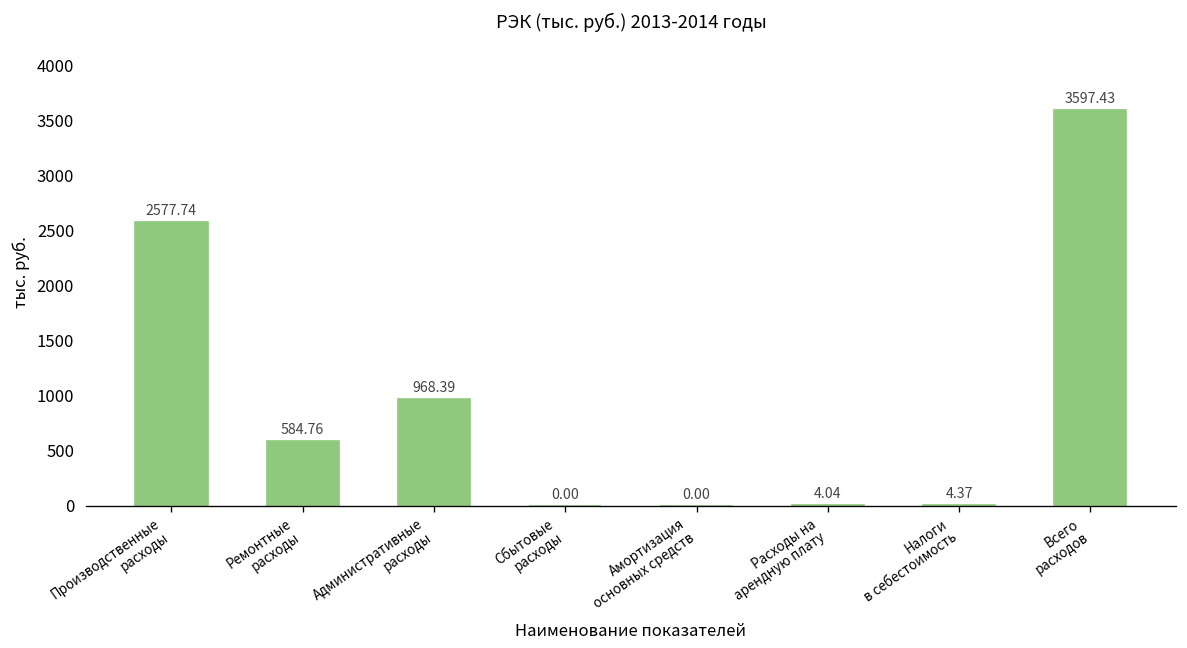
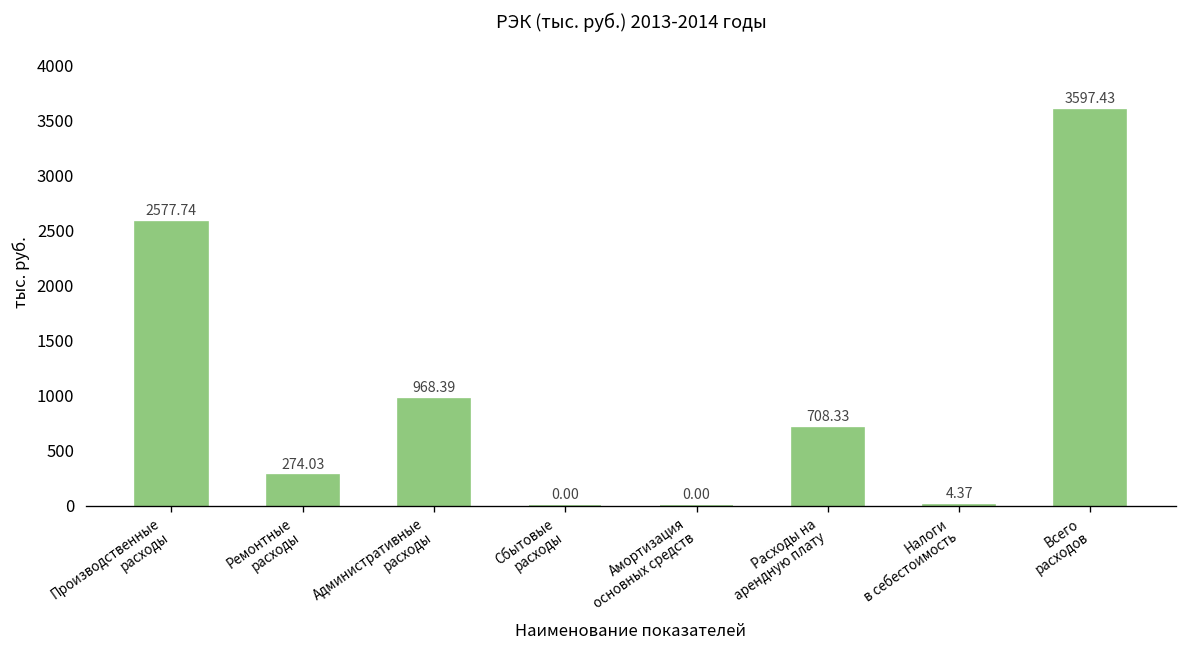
  {
    "Производственные расходы": 2577.74,
-   "Ремонтные расходы": 584.76,
+   "Ремонтные расходы": 274.03,
    "Административные расходы": 968.39,
    "Сбытовые расходы": 0.00,
    "Амортизация основных средств": 0.00,
-   "Расходы на арендную плату": 4.04,
+   "Расходы на арендную плату": 708.33,
    "Налоги в себестоимость": 4.37,
    "Всего расходов": 3597.43
  }
